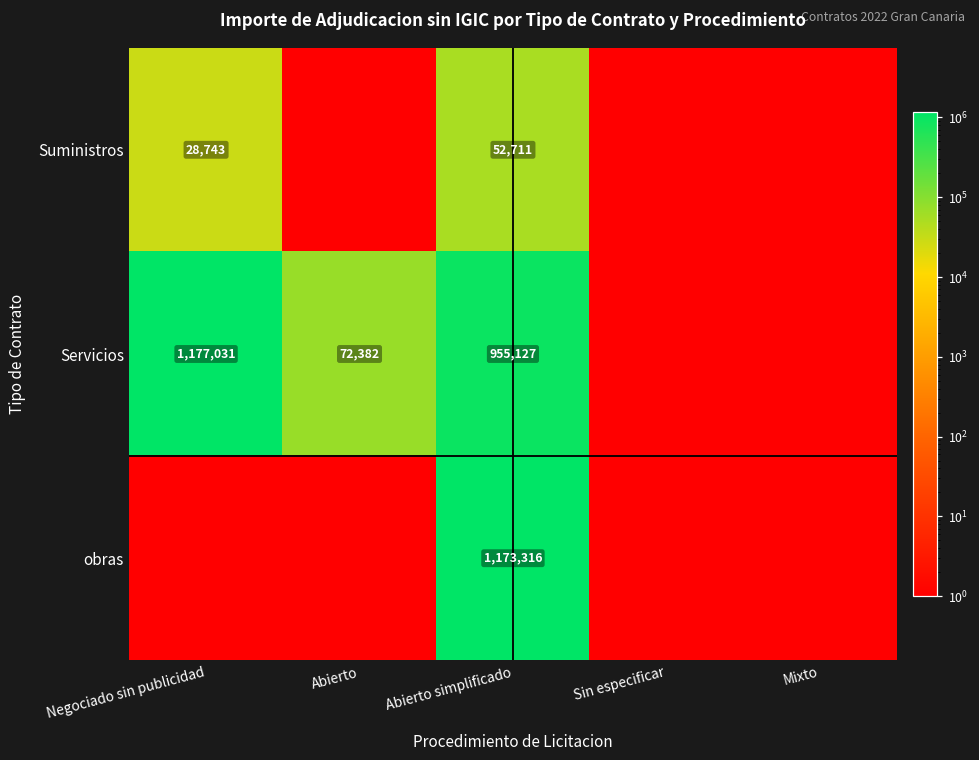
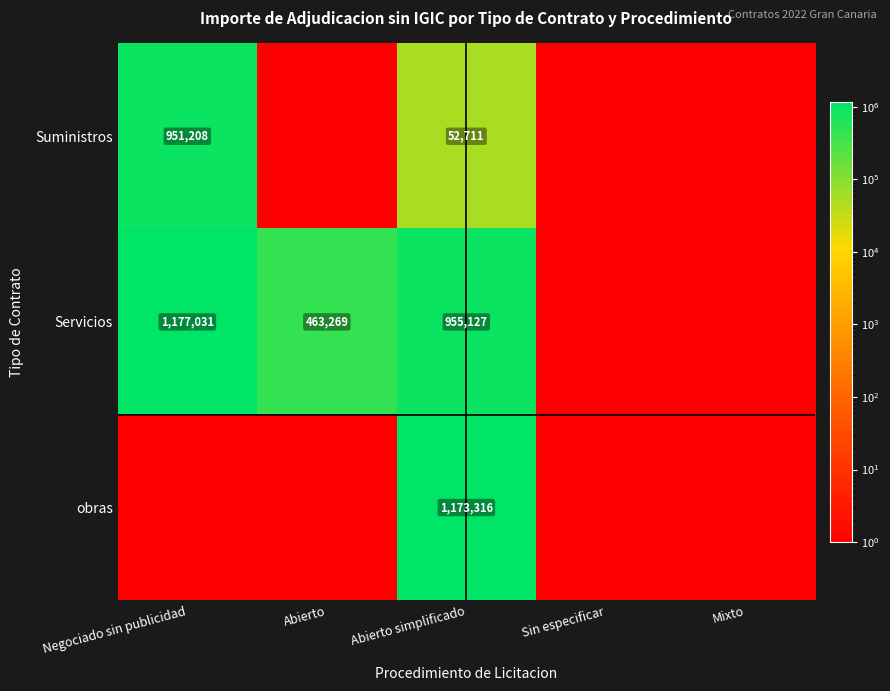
  {
    "Suministros": {
-     "Negociado sin publicidad": "28,743"
+     "Negociado sin publicidad": "951,208"
    },
    "Servicios": {
-     "Abierto": "72,382"
+     "Abierto": "463,269"
    }
  }
